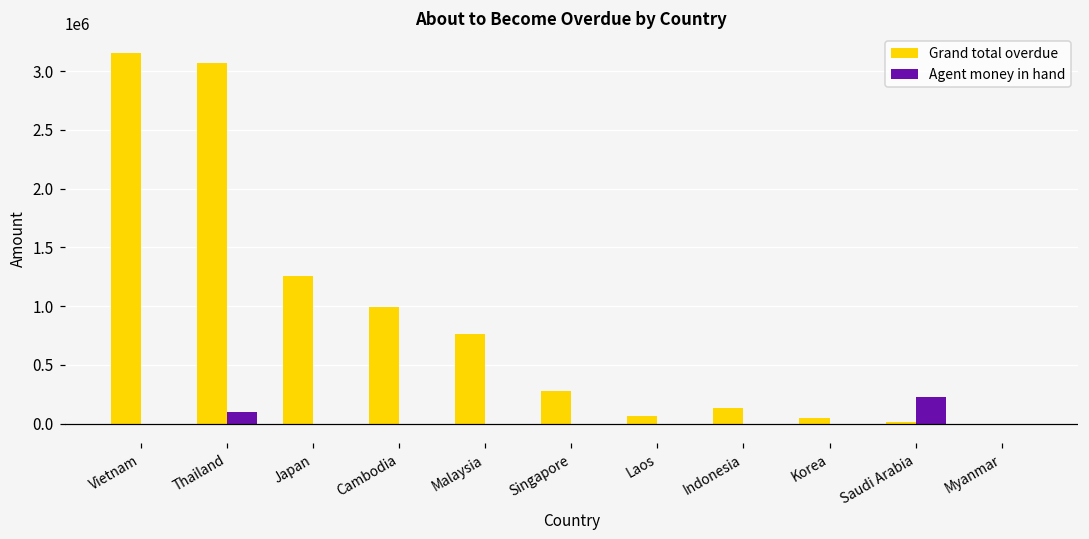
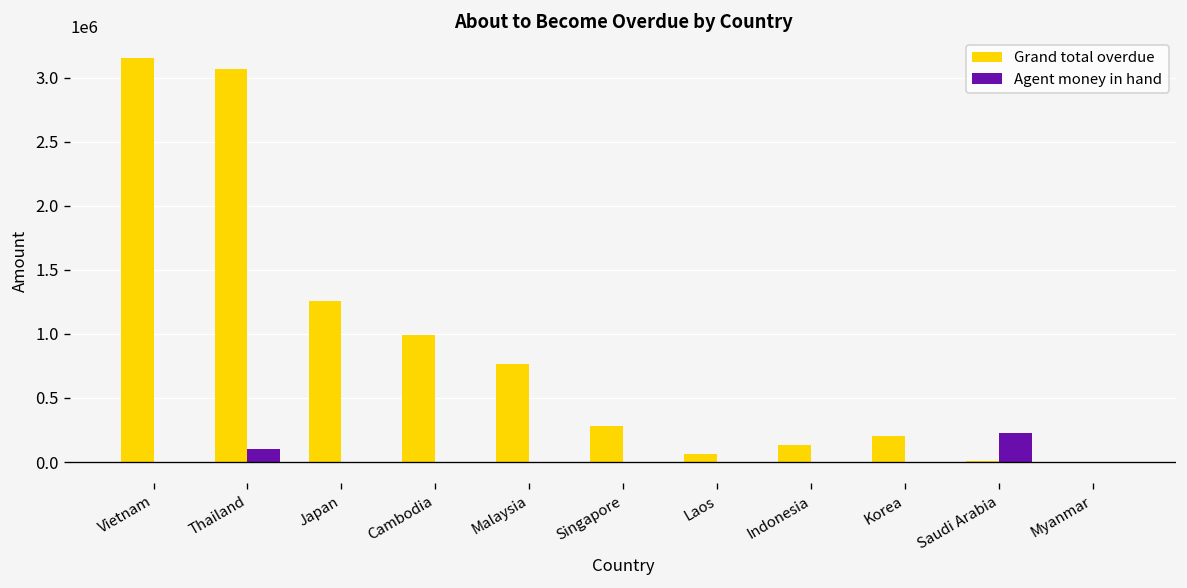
  {
    "Grand total overdue": {
      "Vietnam": 3150000,
      "Thailand": 3070000,
      "Japan": 1260000,
      "Cambodia": 990000,
      "Malaysia": 760000,
      "Singapore": 280000,
      "Laos": 70000,
      "Indonesia": 130000,
-     "Korea": 50000,
+     "Korea": 200000,
      "Myanmar": 0
    },
    "Agent money in hand": {
      "Thailand": 100000,
      "Cambodia": 0,
      "Korea": 0,
      "Saudi Arabia": 220000,
      "Myanmar": 0
    }
  }
